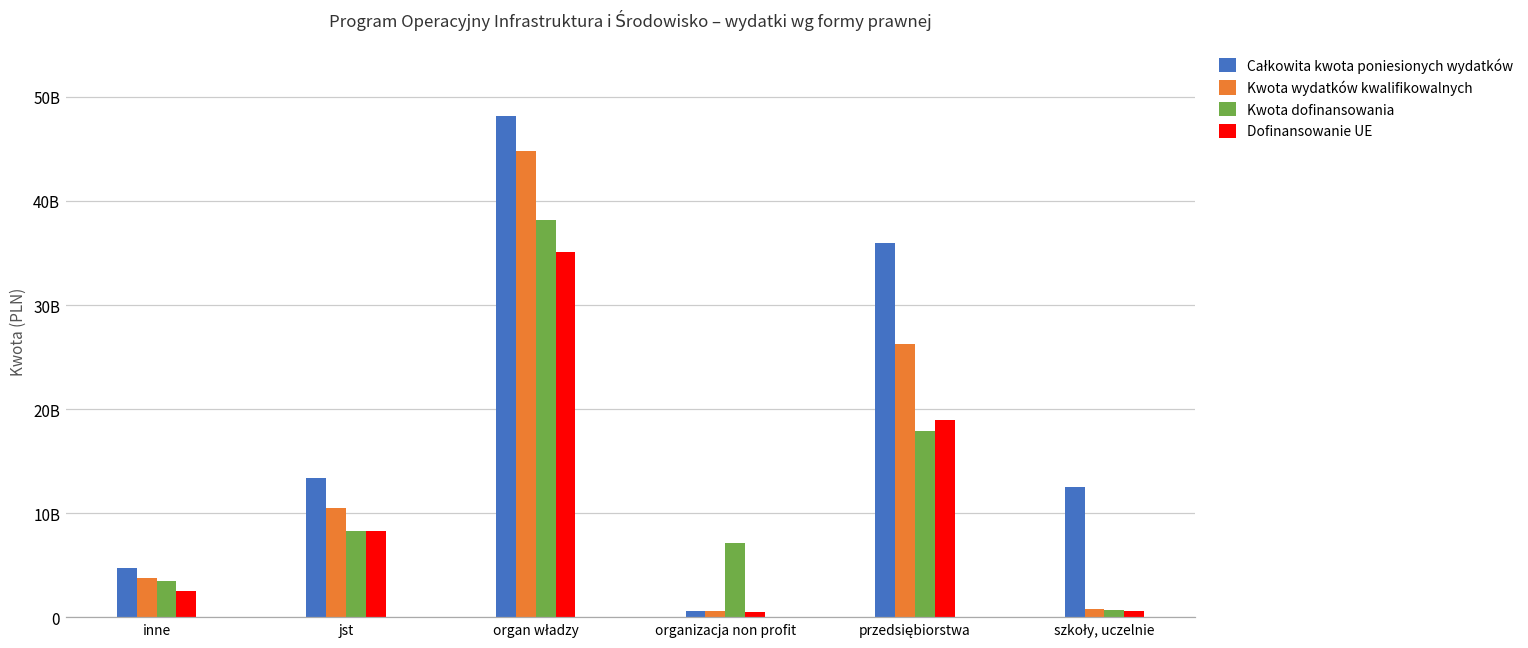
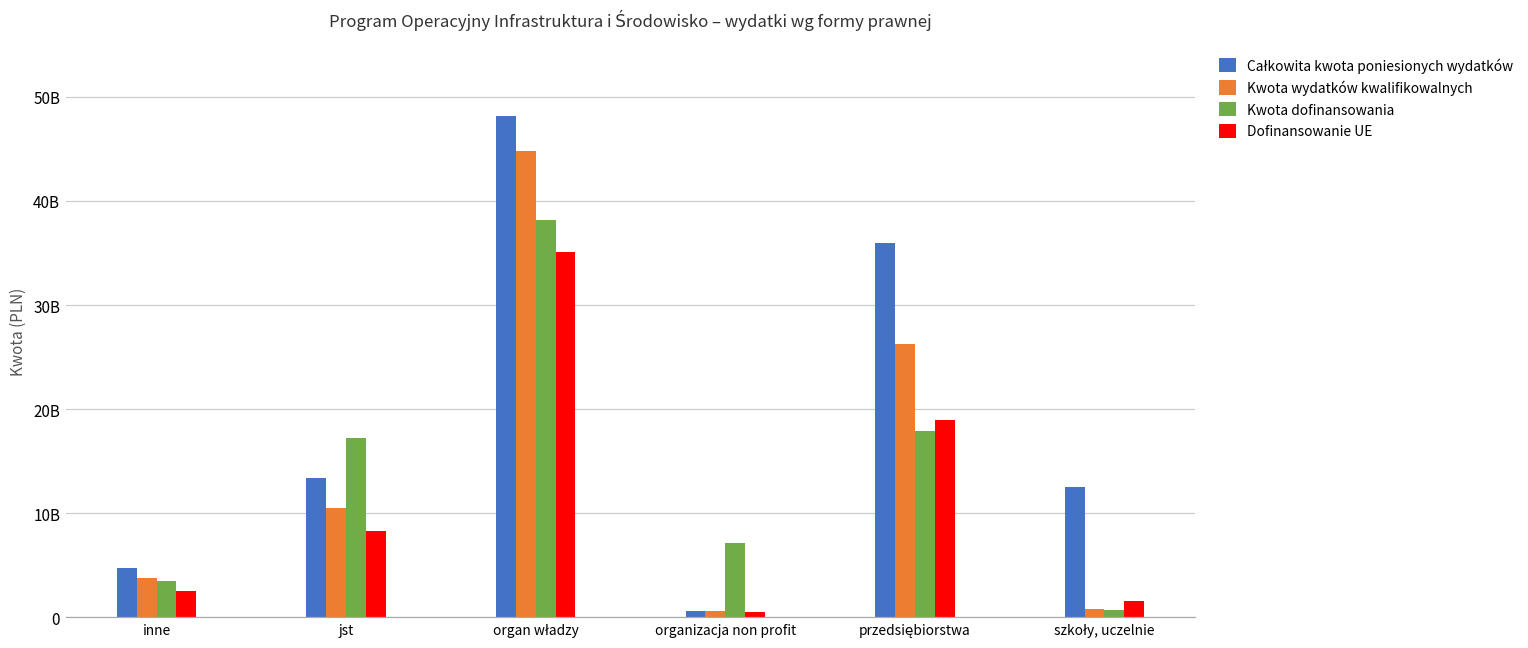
  {
    "Całkowita kwota poniesionych wydatków": {
      "inne": 5000000000,
      "jst": 13000000000,
      "organ władzy": 48000000000,
      "organizacja non profit": 1000000000,
      "przedsiębiorstwa": 36000000000,
      "szkoły, uczelnie": 12000000000
    },
    "Kwota wydatków kwalifikowalnych": {
      "inne": 4000000000,
      "jst": 11000000000,
      "organ władzy": 45000000000,
      "organizacja non profit": 1000000000,
      "przedsiębiorstwa": 26000000000,
      "szkoły, uczelnie": 1000000000
    },
    "Kwota dofinansowania": {
      "inne": 4000000000,
-     "jst": 8000000000,
+     "jst": 17000000000,
      "organ władzy": 38000000000,
      "organizacja non profit": 7000000000,
      "przedsiębiorstwa": 18000000000,
      "szkoły, uczelnie": 1000000000
    },
    "Dofinansowanie UE": {
      "inne": 2000000000,
      "jst": 8000000000,
      "organ władzy": 35000000000,
      "organizacja non profit": 1000000000,
      "przedsiębiorstwa": 19000000000,
-     "szkoły, uczelnie": 1000000000
+     "szkoły, uczelnie": 2000000000
    }
  }
